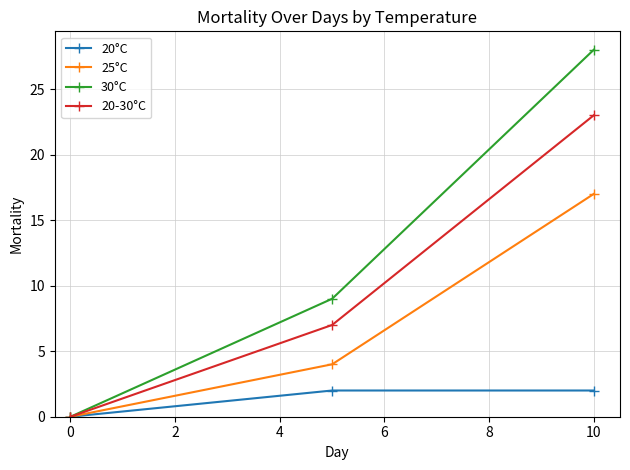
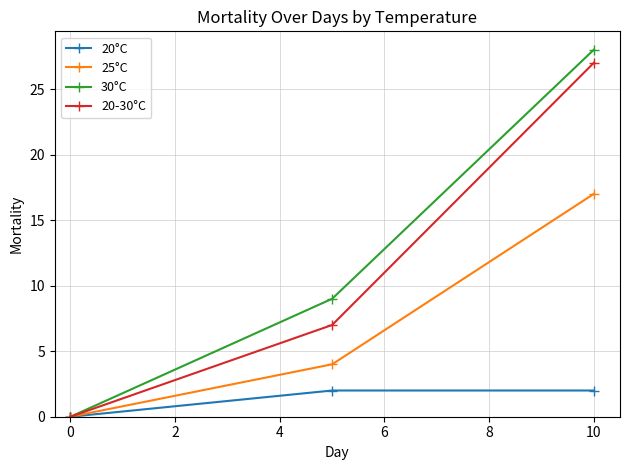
  {
    "20°C": {
      "10": 2
    },
    "25°C": {
      "10": 17
    },
    "30°C": {
      "10": 28
    },
    "20-30°C": {
-     "10": 23
+     "10": 27
    }
  }
